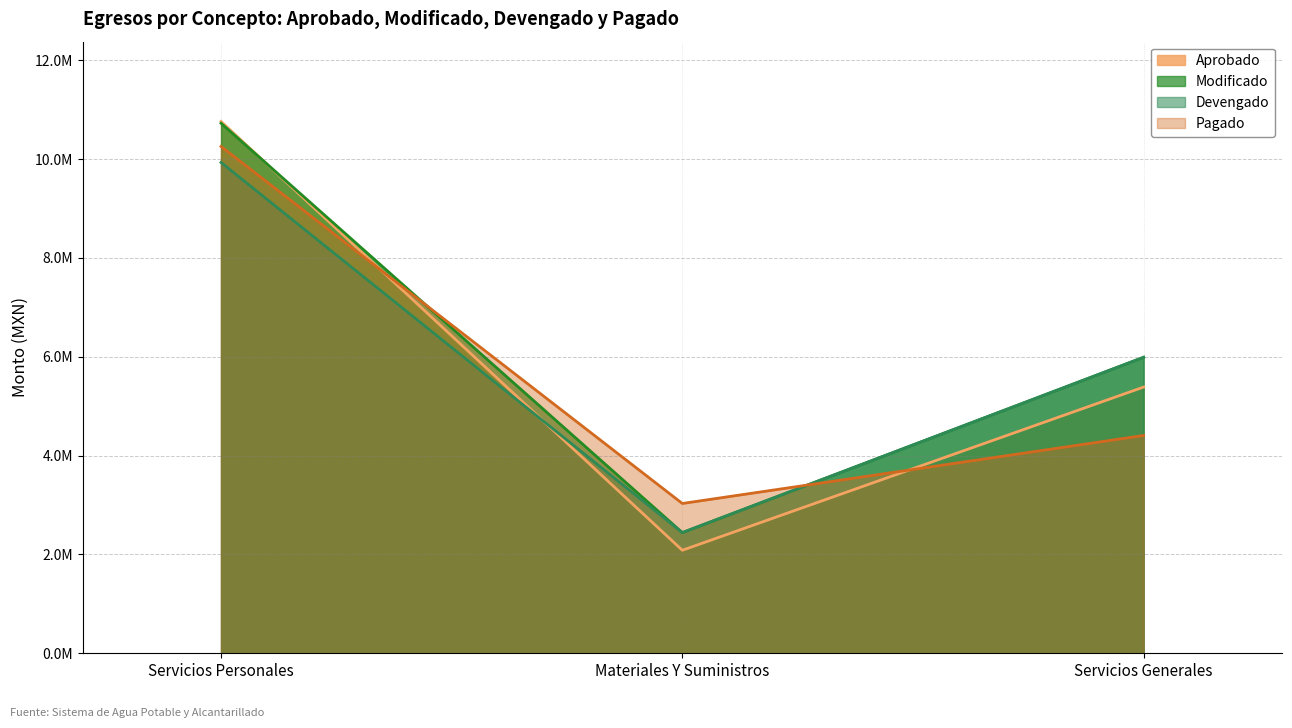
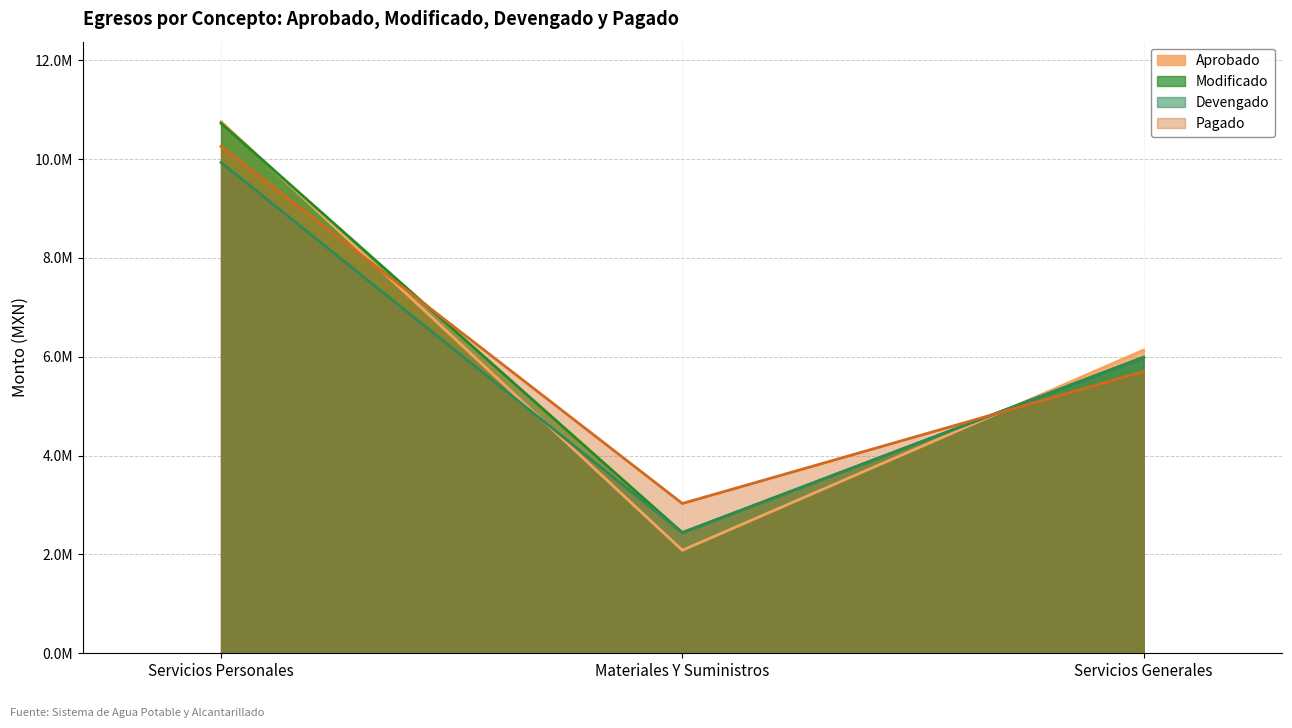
  {
    "Aprobado": {
      "Materiales Y Suministros": 2100000,
-     "Servicios Generales": 5400000
+     "Servicios Generales": 6100000
    },
    "Pagado": {
      "Servicios Personales": 10300000,
      "Materiales Y Suministros": 3000000,
-     "Servicios Generales": 4400000
+     "Servicios Generales": 5700000
    }
  }
